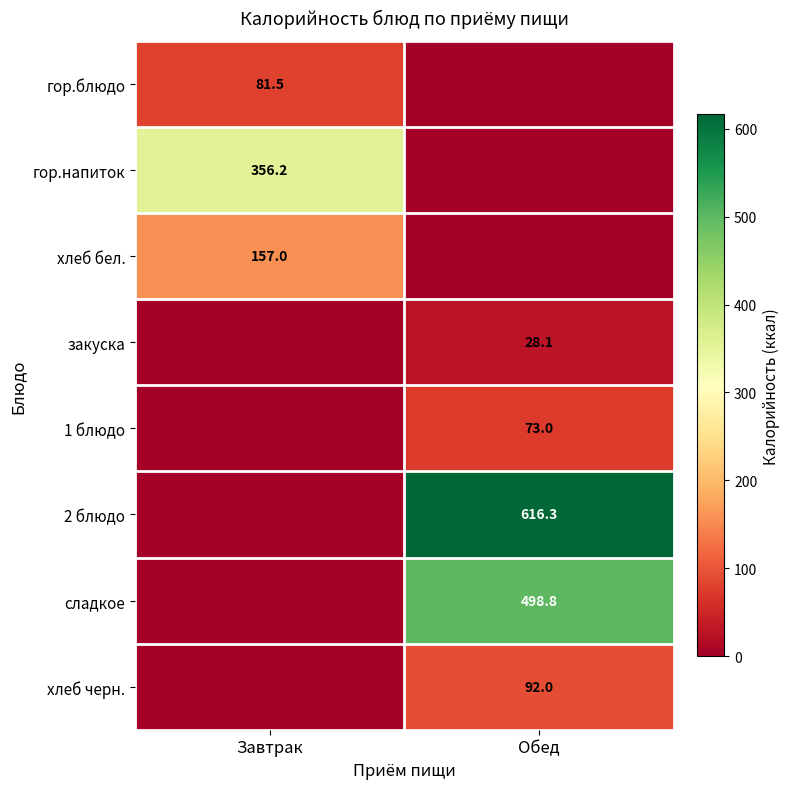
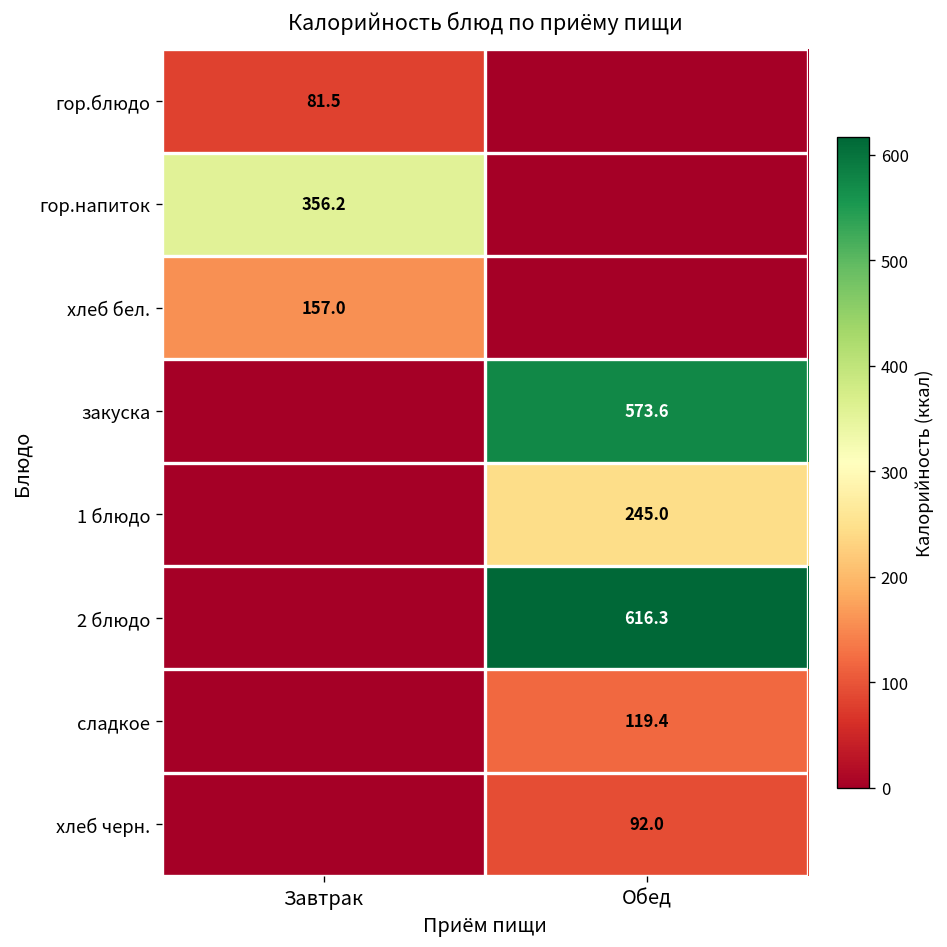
  {
    "гор.блюдо": {
      "Завтрак": 81.5
    },
    "гор.напиток": {
      "Завтрак": 356.2
    },
    "хлеб бел.": {
      "Завтрак": 157.0
    },
    "закуска": {
-     "Обед": 28.1
+     "Обед": 573.6
    },
    "1 блюдо": {
-     "Обед": 73.0
+     "Обед": 245.0
    },
    "2 блюдо": {
      "Обед": 616.3
    },
    "сладкое": {
-     "Обед": 498.8
+     "Обед": 119.4
    },
    "хлеб черн.": {
      "Обед": 92.0
    }
  }
